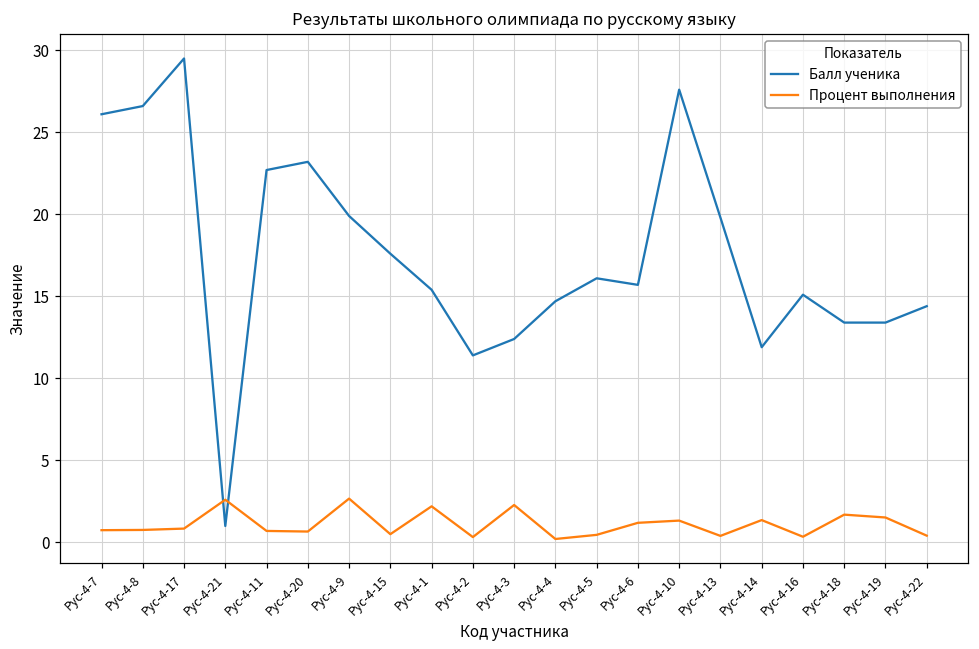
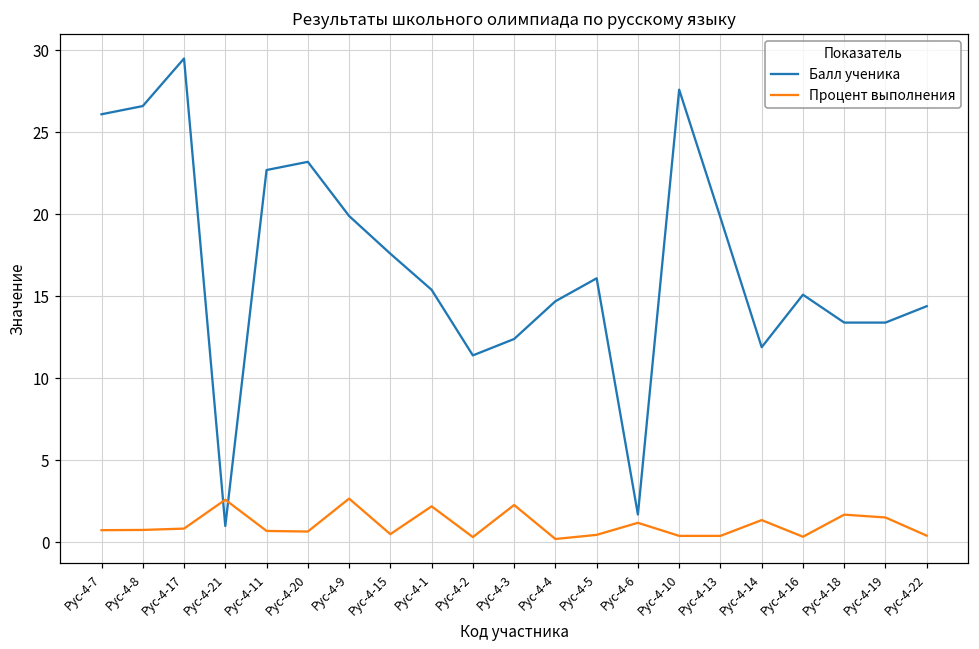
  {
    "Балл ученика": {
      "Рус-4-7": 26.1,
      "Рус-4-8": 26.6,
      "Рус-4-17": 29.5,
      "Рус-4-21": 1.0,
      "Рус-4-11": 22.7,
      "Рус-4-20": 23.2,
      "Рус-4-9": 19.9,
      "Рус-4-15": 17.6,
      "Рус-4-1": 15.4,
      "Рус-4-2": 11.4,
      "Рус-4-3": 12.4,
      "Рус-4-4": 14.7,
      "Рус-4-5": 16.1,
-     "Рус-4-6": 15.7,
+     "Рус-4-6": 1.7,
      "Рус-4-10": 27.6,
      "Рус-4-13": 19.8,
      "Рус-4-14": 11.9,
      "Рус-4-16": 15.1,
      "Рус-4-18": 13.4,
      "Рус-4-19": 13.4,
      "Рус-4-22": 14.4
    },
    "Процент выполнения": {
      "Рус-4-7": 0.7,
      "Рус-4-8": 0.8,
      "Рус-4-17": 0.8,
      "Рус-4-21": 2.6,
      "Рус-4-11": 0.7,
      "Рус-4-20": 0.7,
      "Рус-4-9": 2.7,
      "Рус-4-15": 0.5,
      "Рус-4-1": 2.2,
      "Рус-4-2": 0.3,
      "Рус-4-3": 2.3,
      "Рус-4-4": 0.2,
      "Рус-4-5": 0.5,
      "Рус-4-6": 1.2,
-     "Рус-4-10": 1.3,
+     "Рус-4-10": 0.4,
      "Рус-4-13": 0.4,
      "Рус-4-14": 1.4,
      "Рус-4-16": 0.3,
      "Рус-4-18": 1.7,
      "Рус-4-19": 1.5,
      "Рус-4-22": 0.4
    }
  }
